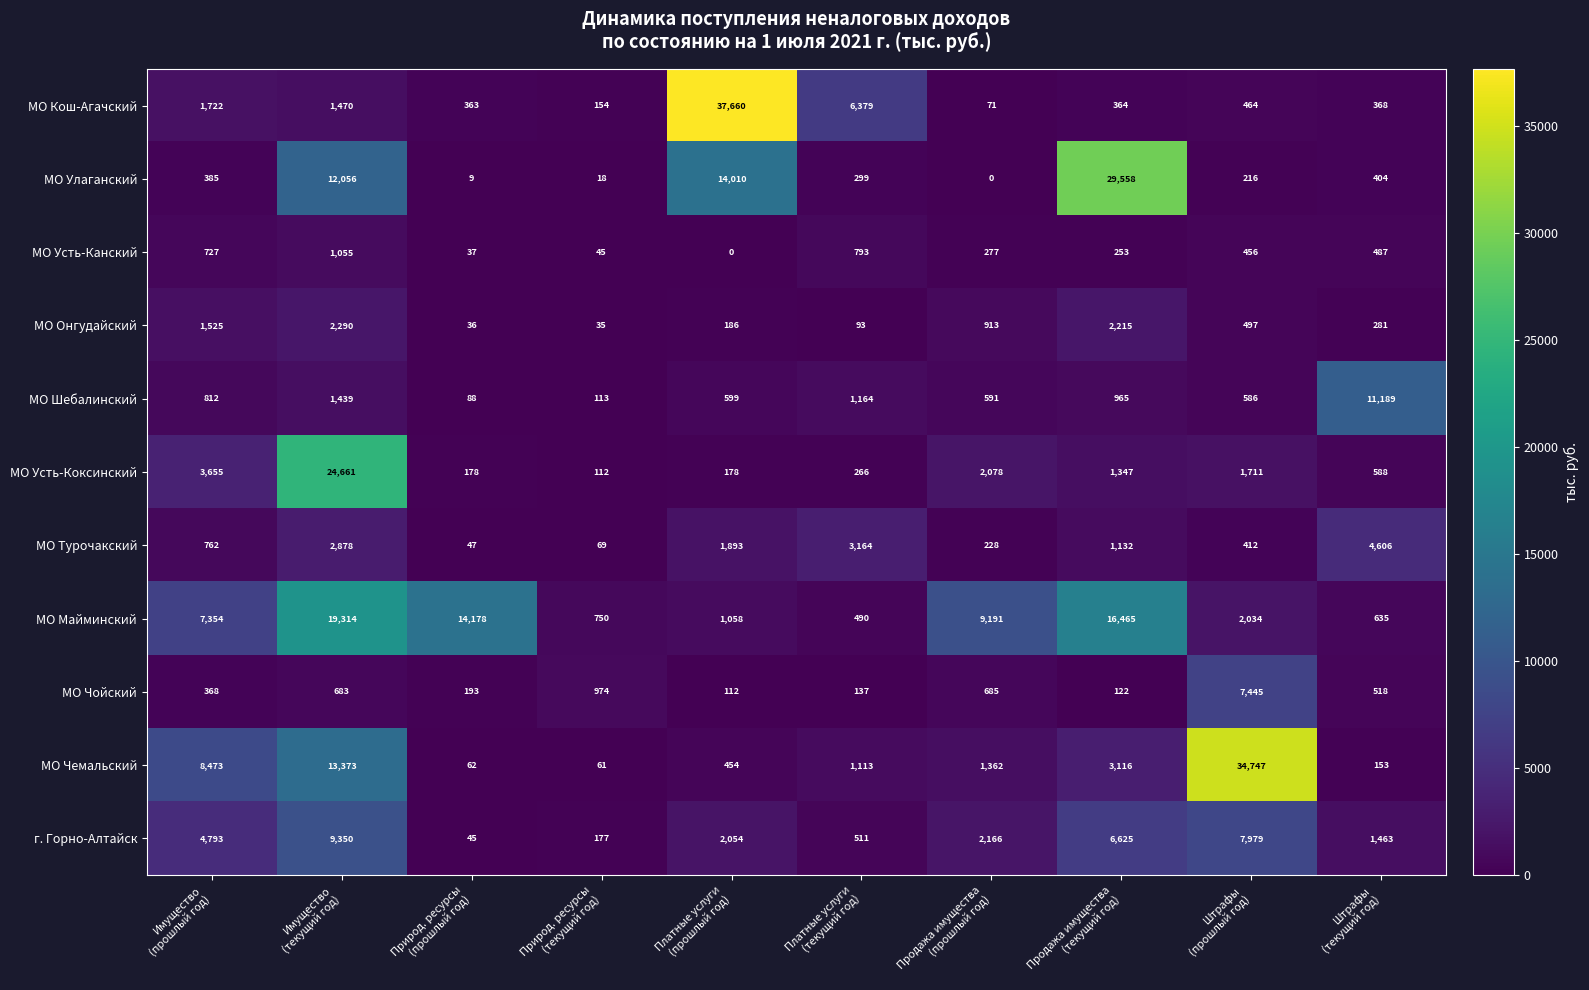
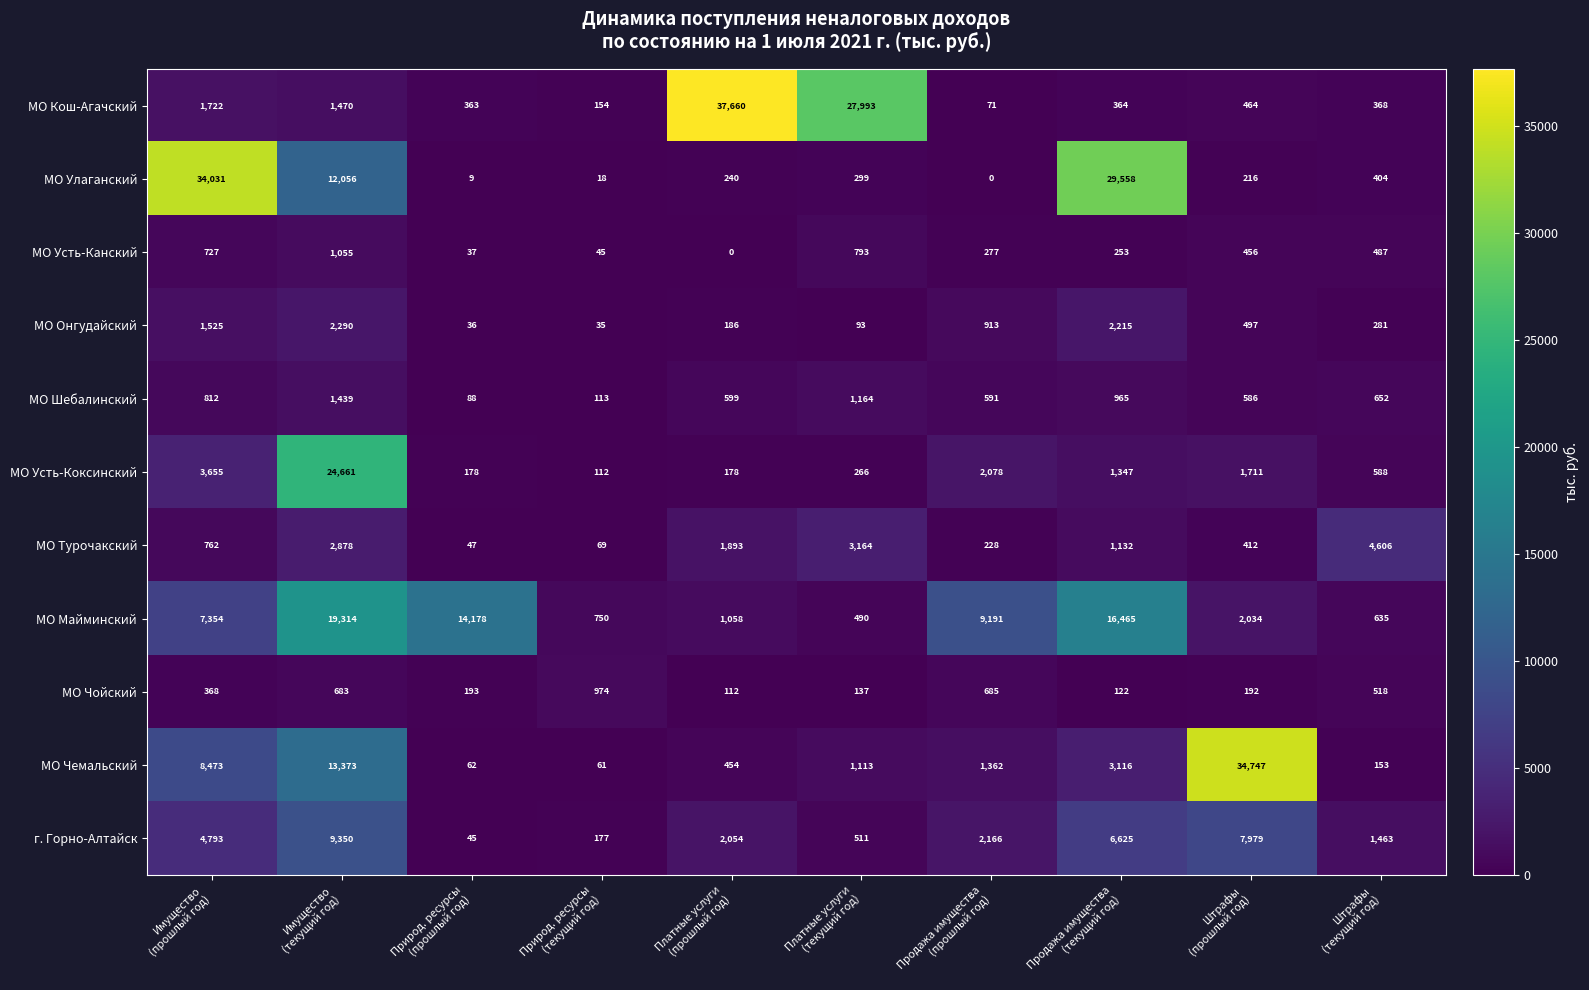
  {
    "МО Кош-Агачский": {
      "Имущество (прошлый год)": "1,722",
      "Имущество (текущий год)": "1,470",
      "Природ. ресурсы (прошлый год)": "363",
      "Природ. ресурсы (текущий год)": "154",
      "Платные услуги (прошлый год)": "37,660",
-     "Платные услуги (текущий год)": "6,379",
+     "Платные услуги (текущий год)": "27,993",
      "Продажа имущества (прошлый год)": "71",
      "Продажа имущества (текущий год)": "364",
      "Штрафы (прошлый год)": "464",
      "Штрафы (текущий год)": "368"
    },
    "МО Улаганский": {
-     "Имущество (прошлый год)": "385",
+     "Имущество (прошлый год)": "34,031",
      "Имущество (текущий год)": "12,056",
      "Природ. ресурсы (прошлый год)": "9",
      "Природ. ресурсы (текущий год)": "18",
-     "Платные услуги (прошлый год)": "14,010",
+     "Платные услуги (прошлый год)": "240",
      "Платные услуги (текущий год)": "299",
      "Продажа имущества (прошлый год)": "0",
      "Продажа имущества (текущий год)": "29,558",
      "Штрафы (прошлый год)": "216",
      "Штрафы (текущий год)": "404"
    },
    "МО Усть-Канский": {
      "Имущество (прошлый год)": "727",
      "Имущество (текущий год)": "1,055",
      "Природ. ресурсы (прошлый год)": "37",
      "Природ. ресурсы (текущий год)": "45",
      "Платные услуги (прошлый год)": "0",
      "Платные услуги (текущий год)": "793",
      "Продажа имущества (прошлый год)": "277",
      "Продажа имущества (текущий год)": "253",
      "Штрафы (прошлый год)": "456",
      "Штрафы (текущий год)": "487"
    },
    "МО Онгудайский": {
      "Имущество (прошлый год)": "1,525",
      "Имущество (текущий год)": "2,290",
      "Природ. ресурсы (прошлый год)": "36",
      "Природ. ресурсы (текущий год)": "35",
      "Платные услуги (прошлый год)": "186",
      "Платные услуги (текущий год)": "93",
      "Продажа имущества (прошлый год)": "913",
      "Продажа имущества (текущий год)": "2,215",
      "Штрафы (прошлый год)": "497",
      "Штрафы (текущий год)": "281"
    },
    "МО Шебалинский": {
      "Имущество (прошлый год)": "812",
      "Имущество (текущий год)": "1,439",
      "Природ. ресурсы (прошлый год)": "88",
      "Природ. ресурсы (текущий год)": "113",
      "Платные услуги (прошлый год)": "599",
      "Платные услуги (текущий год)": "1,164",
      "Продажа имущества (прошлый год)": "591",
      "Продажа имущества (текущий год)": "965",
      "Штрафы (прошлый год)": "586",
-     "Штрафы (текущий год)": "11,189"
+     "Штрафы (текущий год)": "652"
    },
    "МО Усть-Коксинский": {
      "Имущество (прошлый год)": "3,655",
      "Имущество (текущий год)": "24,661",
      "Природ. ресурсы (прошлый год)": "178",
      "Природ. ресурсы (текущий год)": "112",
      "Платные услуги (прошлый год)": "178",
      "Платные услуги (текущий год)": "266",
      "Продажа имущества (прошлый год)": "2,078",
      "Продажа имущества (текущий год)": "1,347",
      "Штрафы (прошлый год)": "1,711",
      "Штрафы (текущий год)": "588"
    },
    "МО Турочакский": {
      "Имущество (прошлый год)": "762",
      "Имущество (текущий год)": "2,878",
      "Природ. ресурсы (прошлый год)": "47",
      "Природ. ресурсы (текущий год)": "69",
      "Платные услуги (прошлый год)": "1,893",
      "Платные услуги (текущий год)": "3,164",
      "Продажа имущества (прошлый год)": "228",
      "Продажа имущества (текущий год)": "1,132",
      "Штрафы (прошлый год)": "412",
      "Штрафы (текущий год)": "4,606"
    },
    "МО Майминский": {
      "Имущество (прошлый год)": "7,354",
      "Имущество (текущий год)": "19,314",
      "Природ. ресурсы (прошлый год)": "14,178",
      "Природ. ресурсы (текущий год)": "750",
      "Платные услуги (прошлый год)": "1,058",
      "Платные услуги (текущий год)": "490",
      "Продажа имущества (прошлый год)": "9,191",
      "Продажа имущества (текущий год)": "16,465",
      "Штрафы (прошлый год)": "2,034",
      "Штрафы (текущий год)": "635"
    },
    "МО Чойский": {
      "Имущество (прошлый год)": "368",
      "Имущество (текущий год)": "683",
      "Природ. ресурсы (прошлый год)": "193",
      "Природ. ресурсы (текущий год)": "974",
      "Платные услуги (прошлый год)": "112",
      "Платные услуги (текущий год)": "137",
      "Продажа имущества (прошлый год)": "685",
      "Продажа имущества (текущий год)": "122",
-     "Штрафы (прошлый год)": "7,445",
+     "Штрафы (прошлый год)": "192",
      "Штрафы (текущий год)": "518"
    },
    "МО Чемальский": {
      "Имущество (прошлый год)": "8,473",
      "Имущество (текущий год)": "13,373",
      "Природ. ресурсы (прошлый год)": "62",
      "Природ. ресурсы (текущий год)": "61",
      "Платные услуги (прошлый год)": "454",
      "Платные услуги (текущий год)": "1,113",
      "Продажа имущества (прошлый год)": "1,362",
      "Продажа имущества (текущий год)": "3,116",
      "Штрафы (прошлый год)": "34,747",
      "Штрафы (текущий год)": "153"
    },
    "г. Горно-Алтайск": {
      "Имущество (прошлый год)": "4,793",
      "Имущество (текущий год)": "9,350",
      "Природ. ресурсы (прошлый год)": "45",
      "Природ. ресурсы (текущий год)": "177",
      "Платные услуги (прошлый год)": "2,054",
      "Платные услуги (текущий год)": "511",
      "Продажа имущества (прошлый год)": "2,166",
      "Продажа имущества (текущий год)": "6,625",
      "Штрафы (прошлый год)": "7,979",
      "Штрафы (текущий год)": "1,463"
    }
  }
